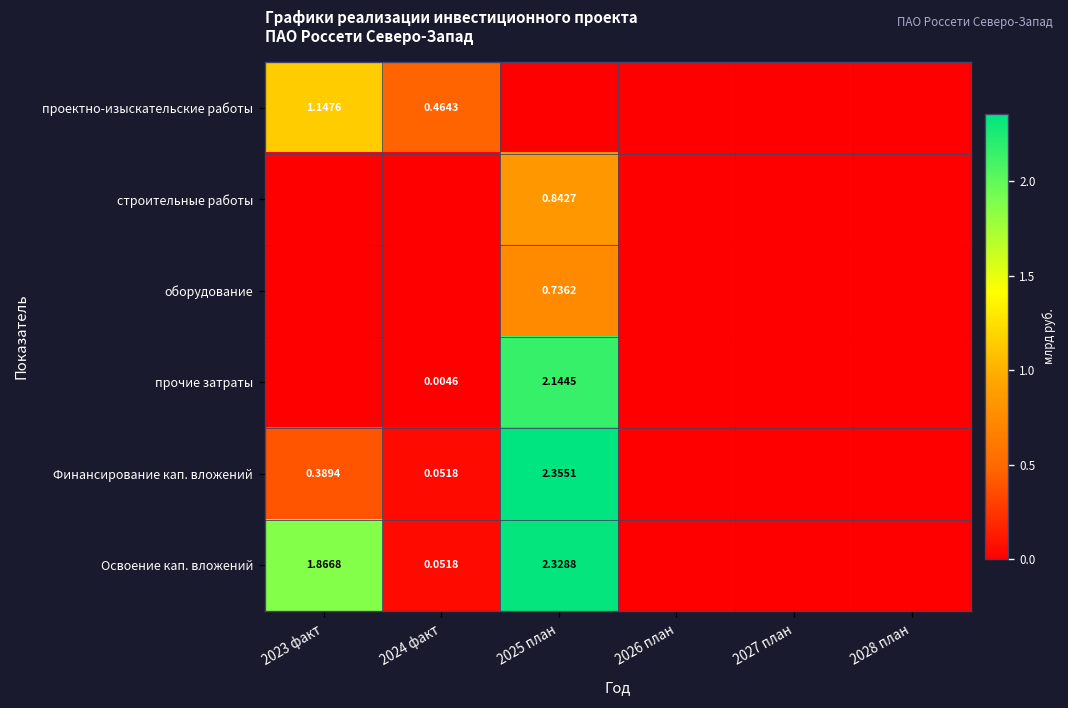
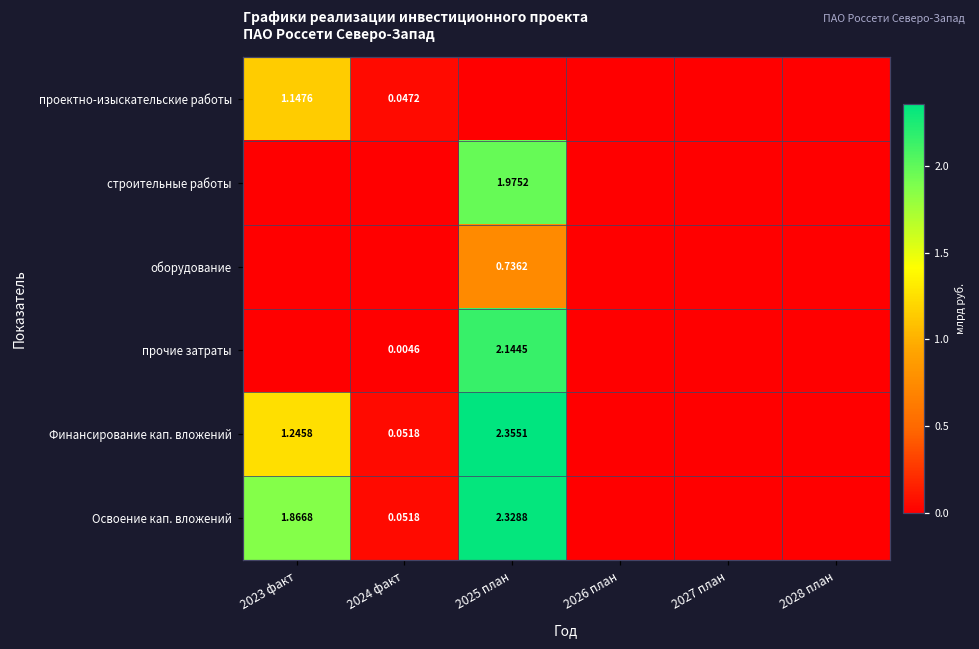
  {
    "проектно-изыскательские работы": {
      "2023 факт": 1.1476,
-     "2024 факт": 0.4643
+     "2024 факт": 0.0472
    },
    "строительные работы": {
-     "2025 план": 0.8427
+     "2025 план": 1.9752
    },
    "оборудование": {
      "2025 план": 0.7362
    },
    "прочие затраты": {
      "2024 факт": 0.0046,
      "2025 план": 2.1445
    },
    "Финансирование кап. вложений": {
-     "2023 факт": 0.3894,
+     "2023 факт": 1.2458,
      "2024 факт": 0.0518,
      "2025 план": 2.3551
    },
    "Освоение кап. вложений": {
      "2023 факт": 1.8668,
      "2024 факт": 0.0518,
      "2025 план": 2.3288
    }
  }
